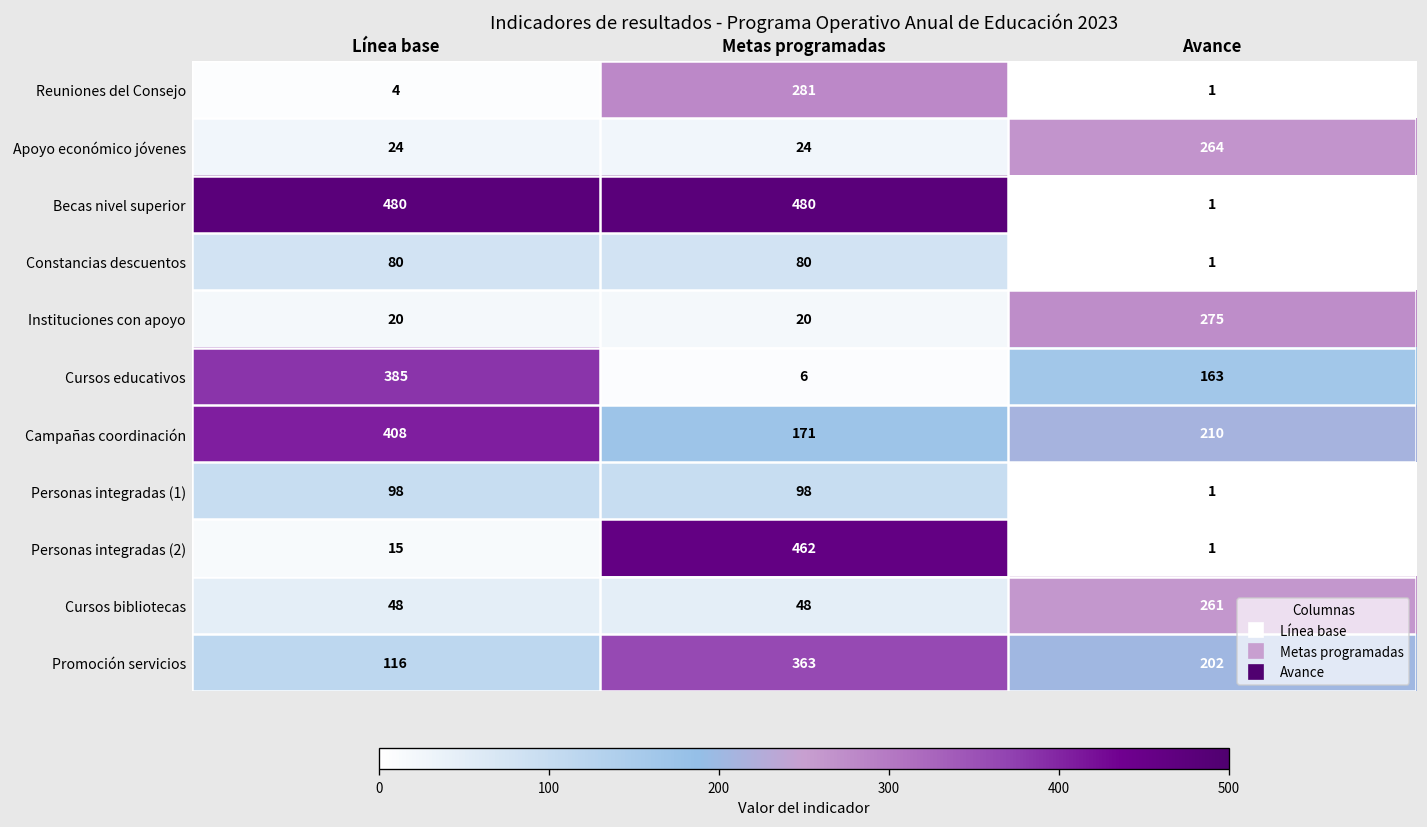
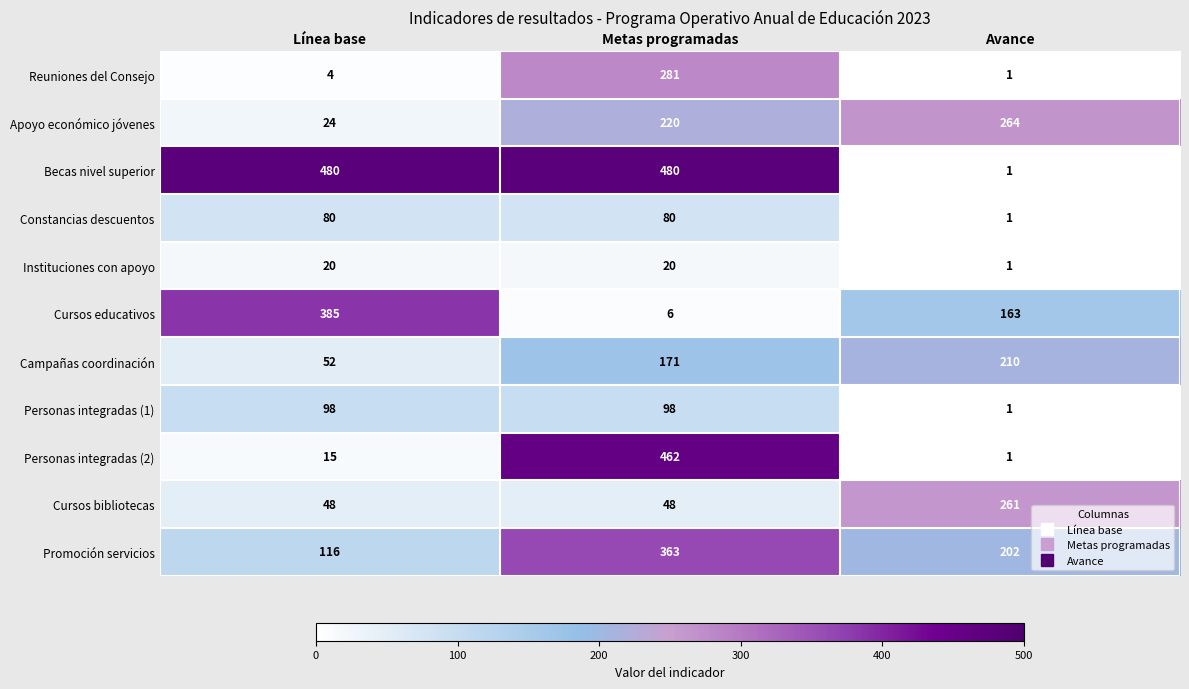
  {
    "Reuniones del Consejo": {
      "Línea base": 4,
      "Metas programadas": 281,
      "Avance": 1
    },
    "Apoyo económico jóvenes": {
      "Línea base": 24,
-     "Metas programadas": 24,
+     "Metas programadas": 220,
      "Avance": 264
    },
    "Becas nivel superior": {
      "Línea base": 480,
      "Metas programadas": 480,
      "Avance": 1
    },
    "Constancias descuentos": {
      "Línea base": 80,
      "Metas programadas": 80,
      "Avance": 1
    },
    "Instituciones con apoyo": {
      "Línea base": 20,
      "Metas programadas": 20,
-     "Avance": 275
+     "Avance": 1
    },
    "Cursos educativos": {
      "Línea base": 385,
      "Metas programadas": 6,
      "Avance": 163
    },
    "Campañas coordinación": {
-     "Línea base": 408,
+     "Línea base": 52,
      "Metas programadas": 171,
      "Avance": 210
    },
    "Personas integradas (1)": {
      "Línea base": 98,
      "Metas programadas": 98,
      "Avance": 1
    },
    "Personas integradas (2)": {
      "Línea base": 15,
      "Metas programadas": 462,
      "Avance": 1
    },
    "Cursos bibliotecas": {
      "Línea base": 48,
      "Metas programadas": 48,
      "Avance": 261
    },
    "Promoción servicios": {
      "Línea base": 116,
      "Metas programadas": 363,
      "Avance": 202
    }
  }
